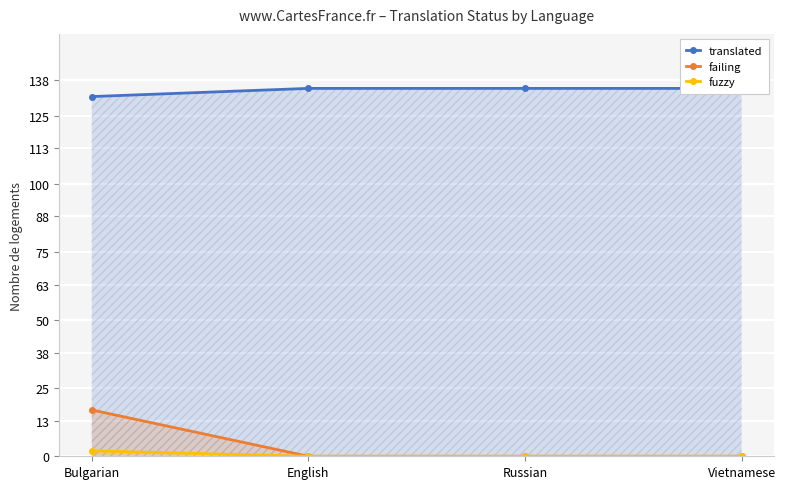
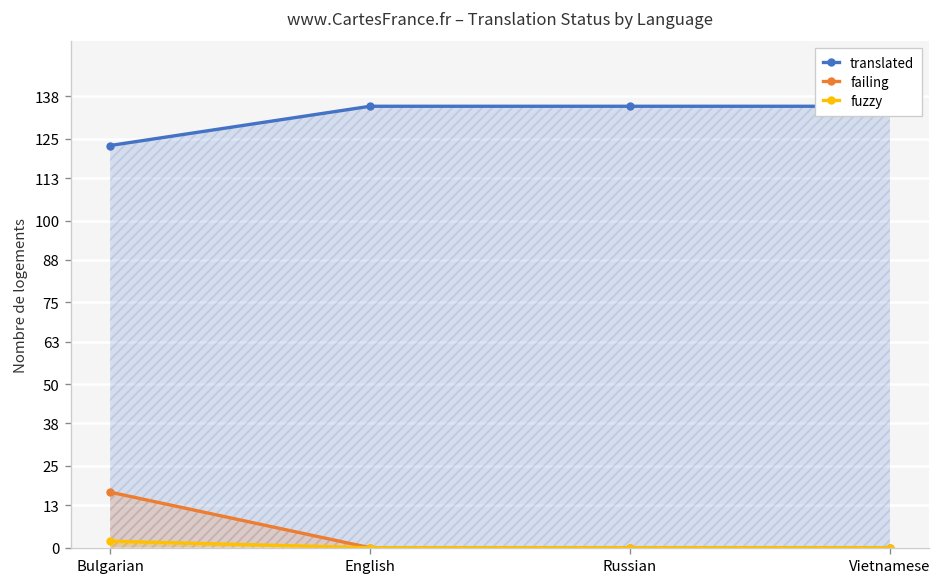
  {
    "translated": {
-     "Bulgarian": 132,
+     "Bulgarian": 123,
      "English": 135,
      "Russian": 135
    },
    "failing": {
      "Bulgarian": 17
    },
    "fuzzy": {
      "Bulgarian": 2
    }
  }
